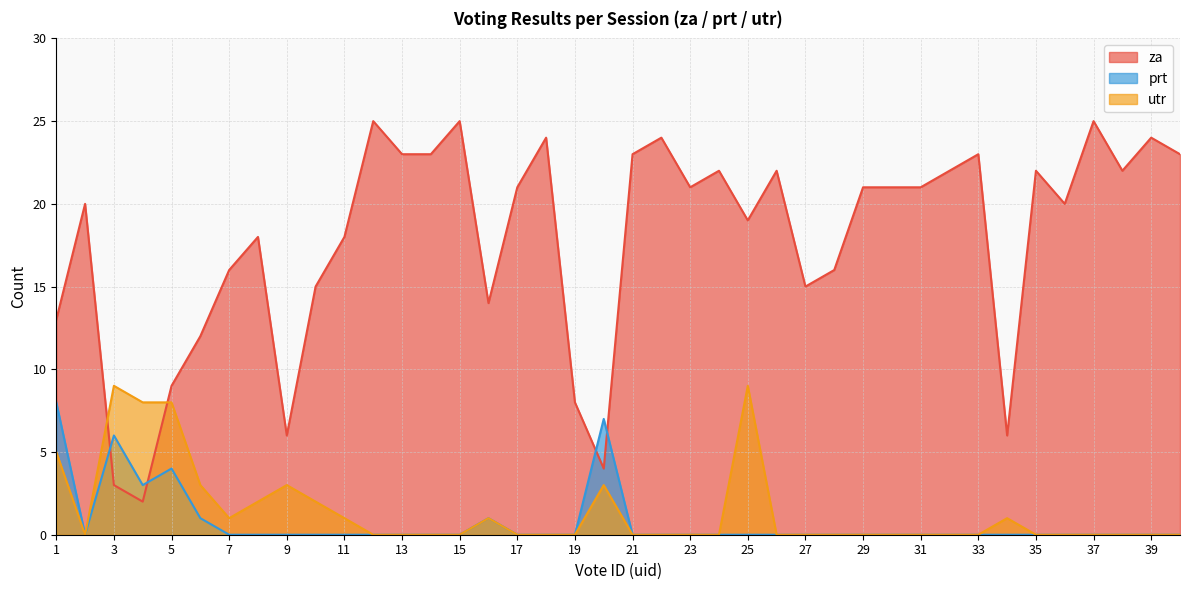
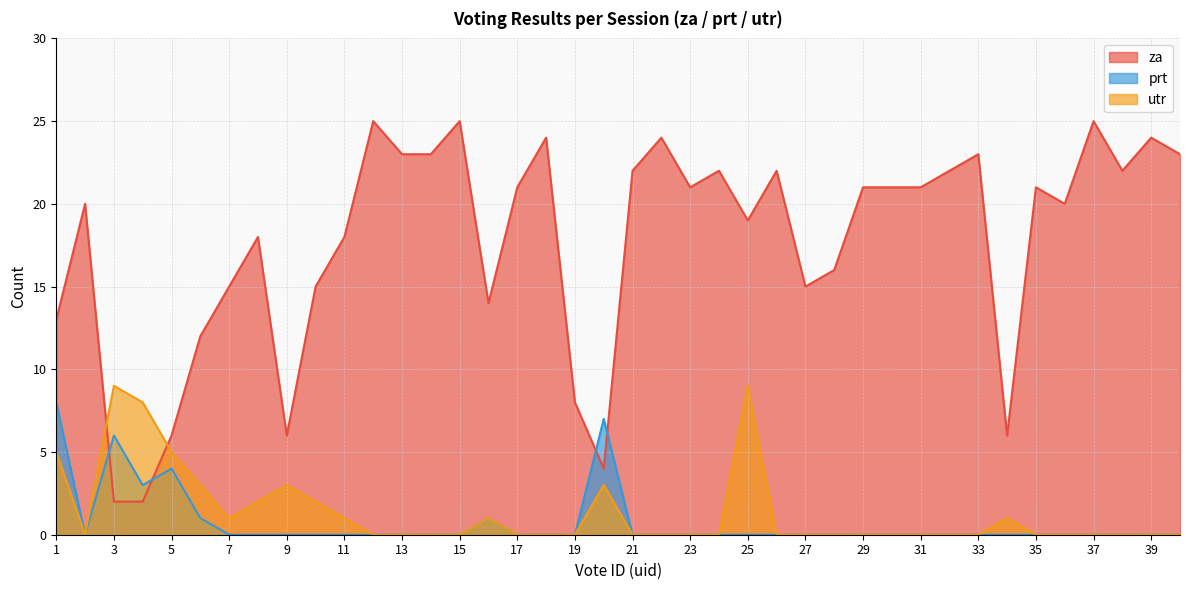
  {
    "za": {
      "1": 13,
-     "3": 3,
-     "5": 9,
-     "7": 16,
+     "3": 2,
+     "5": 6,
+     "7": 15,
      "9": 6,
      "11": 18,
      "13": 23,
      "15": 25,
      "17": 21,
      "19": 8,
-     "21": 23,
+     "21": 22,
      "23": 21,
      "25": 19,
      "27": 15,
      "29": 21,
      "31": 21,
      "33": 23,
-     "35": 22,
+     "35": 21,
      "37": 25,
      "39": 24
    },
    "prt": {
      "1": 8,
      "3": 6,
      "5": 4,
      "7": 0,
      "9": 0,
      "11": 0,
      "25": 0
    },
    "utr": {
      "1": 5,
      "3": 9,
-     "5": 8,
+     "5": 5,
      "7": 1,
      "9": 3,
      "11": 1,
      "25": 9
    }
  }
